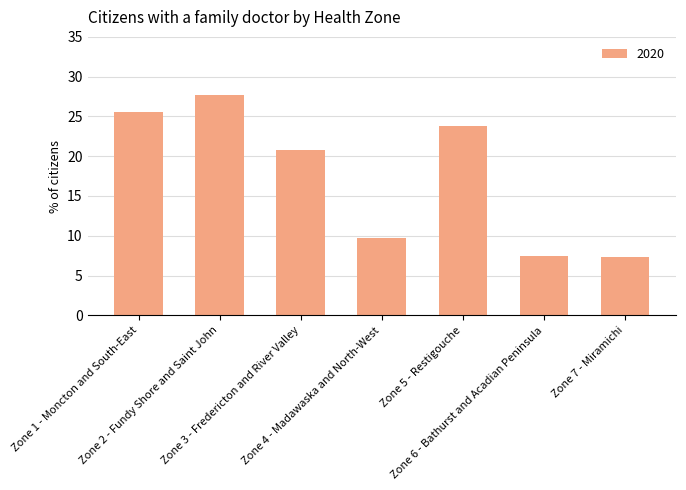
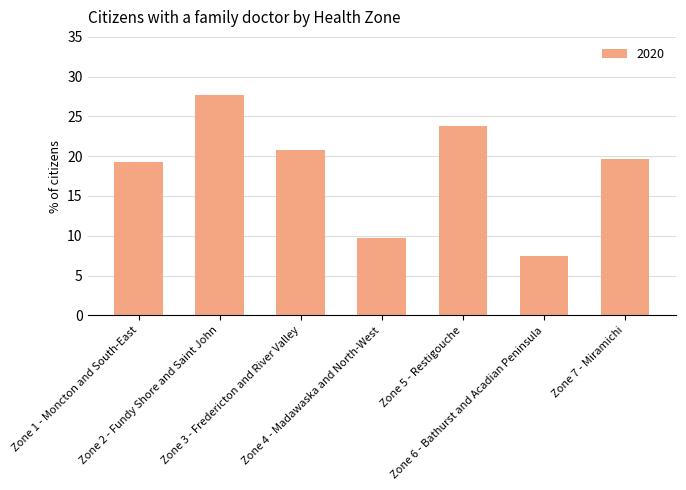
  {
-   "Zone 1 - Moncton and South-East": 26,
+   "Zone 1 - Moncton and South-East": 19,
    "Zone 2 - Fundy Shore and Saint John": 28,
    "Zone 3 - Fredericton and River Valley": 21,
    "Zone 4 - Madawaska and North-West": 10,
    "Zone 5 - Restigouche": 24,
    "Zone 6 - Bathurst and Acadian Peninsula": 7,
-   "Zone 7 - Miramichi": 7
+   "Zone 7 - Miramichi": 20
  }
